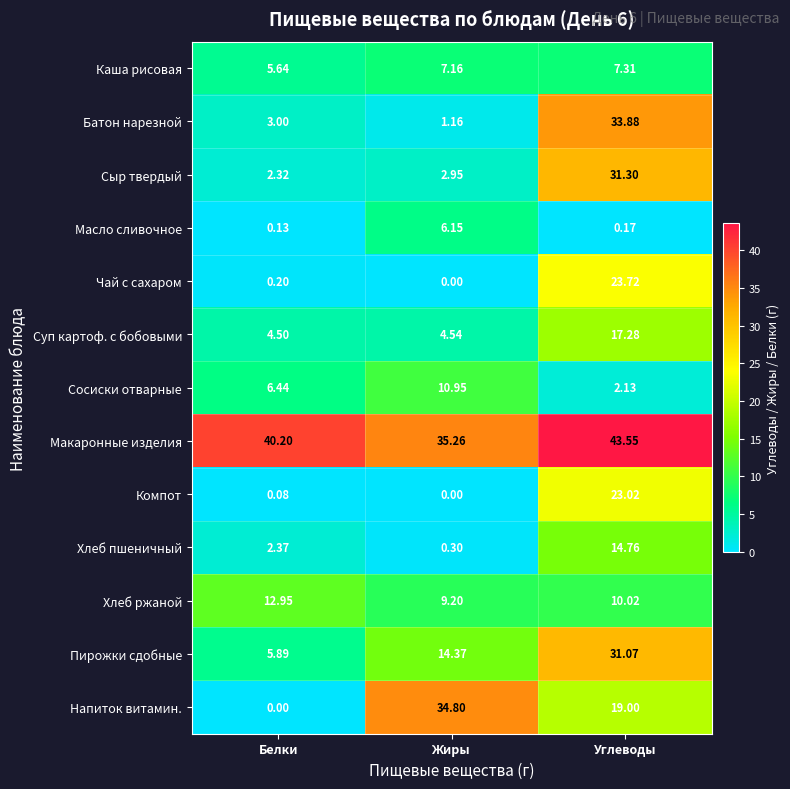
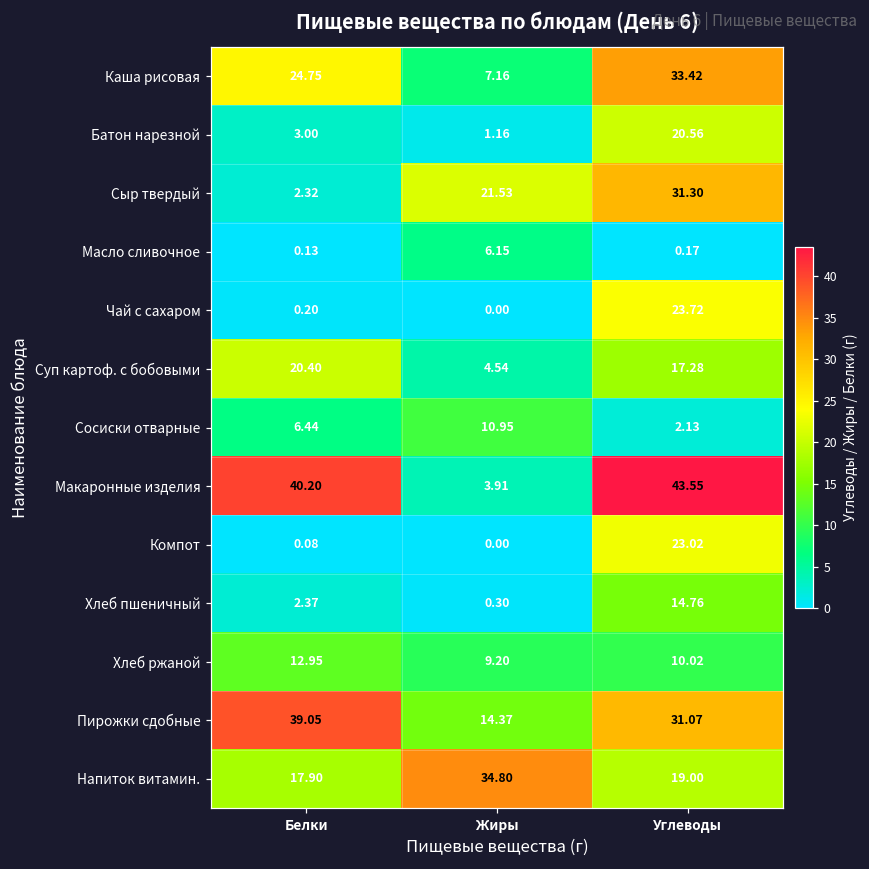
  {
    "Каша рисовая": {
-     "Белки": 5.64,
+     "Белки": 24.75,
      "Жиры": 7.16,
-     "Углеводы": 7.31
+     "Углеводы": 33.42
    },
    "Батон нарезной": {
      "Белки": 3.00,
      "Жиры": 1.16,
-     "Углеводы": 33.88
+     "Углеводы": 20.56
    },
    "Сыр твердый": {
      "Белки": 2.32,
-     "Жиры": 2.95,
+     "Жиры": 21.53,
      "Углеводы": 31.30
    },
    "Масло сливочное": {
      "Белки": 0.13,
      "Жиры": 6.15,
      "Углеводы": 0.17
    },
    "Чай с сахаром": {
      "Белки": 0.20,
      "Жиры": 0.00,
      "Углеводы": 23.72
    },
    "Суп картоф. с бобовыми": {
-     "Белки": 4.50,
+     "Белки": 20.40,
      "Жиры": 4.54,
      "Углеводы": 17.28
    },
    "Сосиски отварные": {
      "Белки": 6.44,
      "Жиры": 10.95,
      "Углеводы": 2.13
    },
    "Макаронные изделия": {
      "Белки": 40.20,
-     "Жиры": 35.26,
+     "Жиры": 3.91,
      "Углеводы": 43.55
    },
    "Компот": {
      "Белки": 0.08,
      "Жиры": 0.00,
      "Углеводы": 23.02
    },
    "Хлеб пшеничный": {
      "Белки": 2.37,
      "Жиры": 0.30,
      "Углеводы": 14.76
    },
    "Хлеб ржаной": {
      "Белки": 12.95,
      "Жиры": 9.20,
      "Углеводы": 10.02
    },
    "Пирожки сдобные": {
-     "Белки": 5.89,
+     "Белки": 39.05,
      "Жиры": 14.37,
      "Углеводы": 31.07
    },
    "Напиток витамин.": {
-     "Белки": 0.00,
+     "Белки": 17.90,
      "Жиры": 34.80,
      "Углеводы": 19.00
    }
  }
